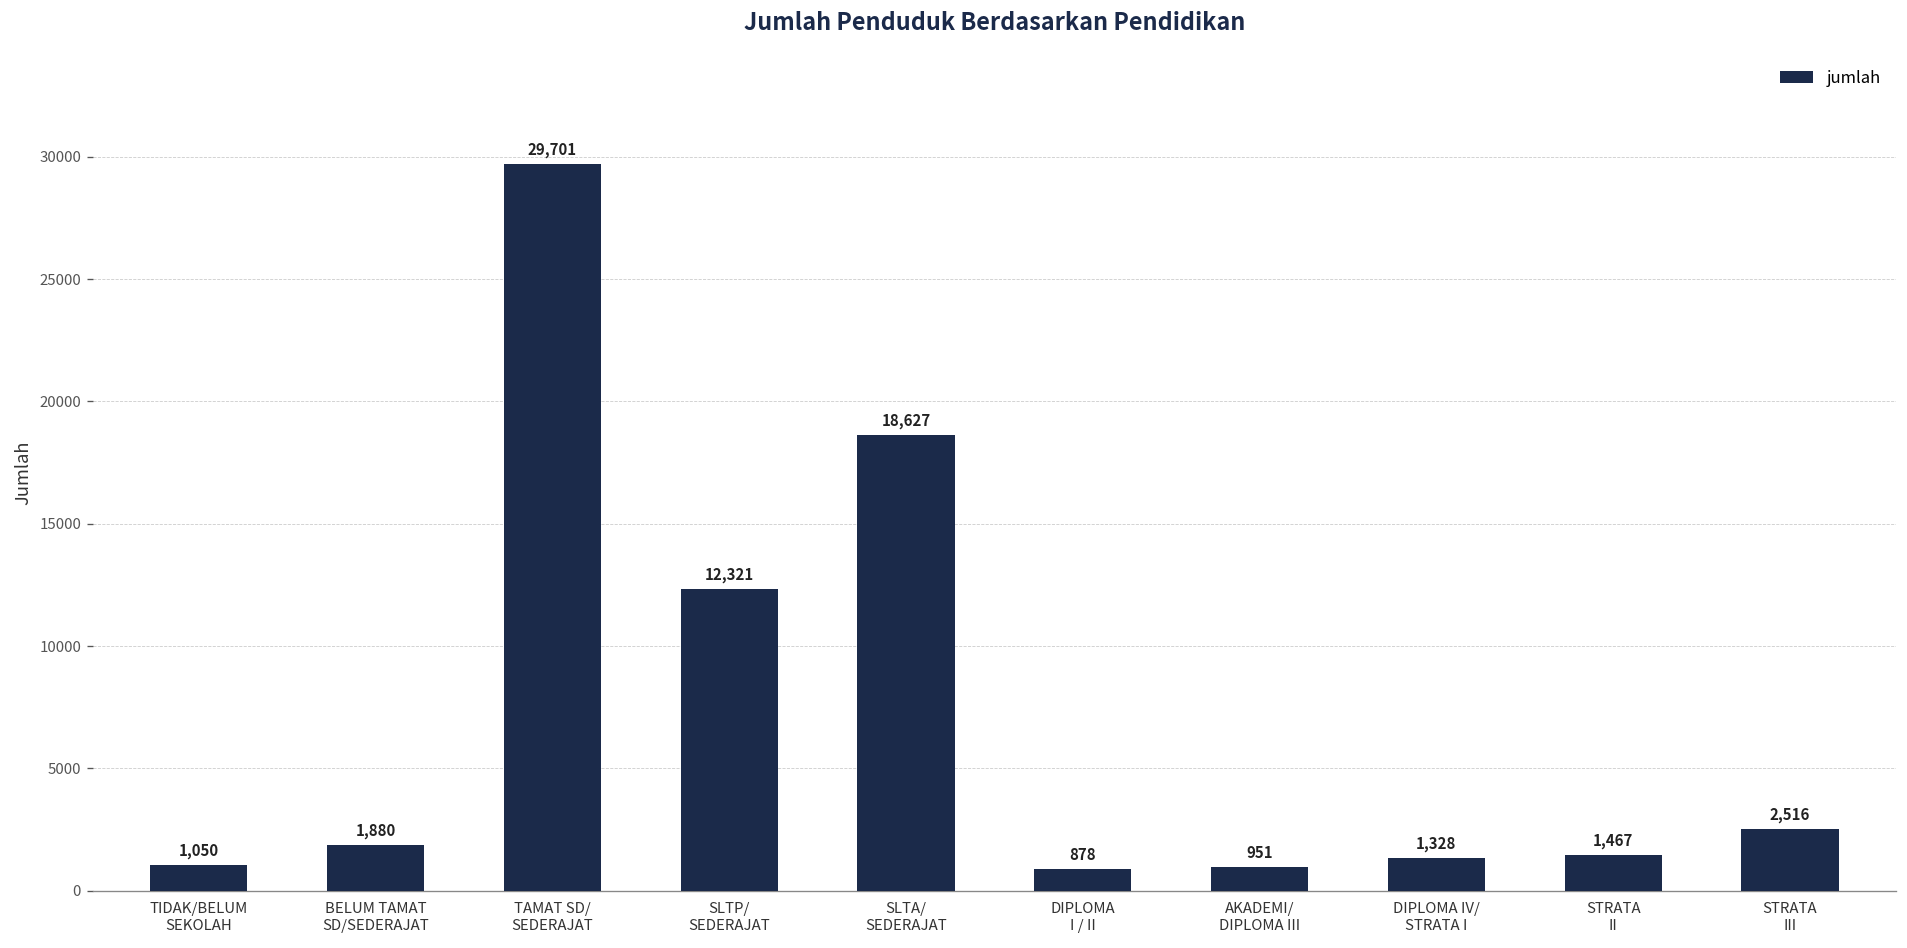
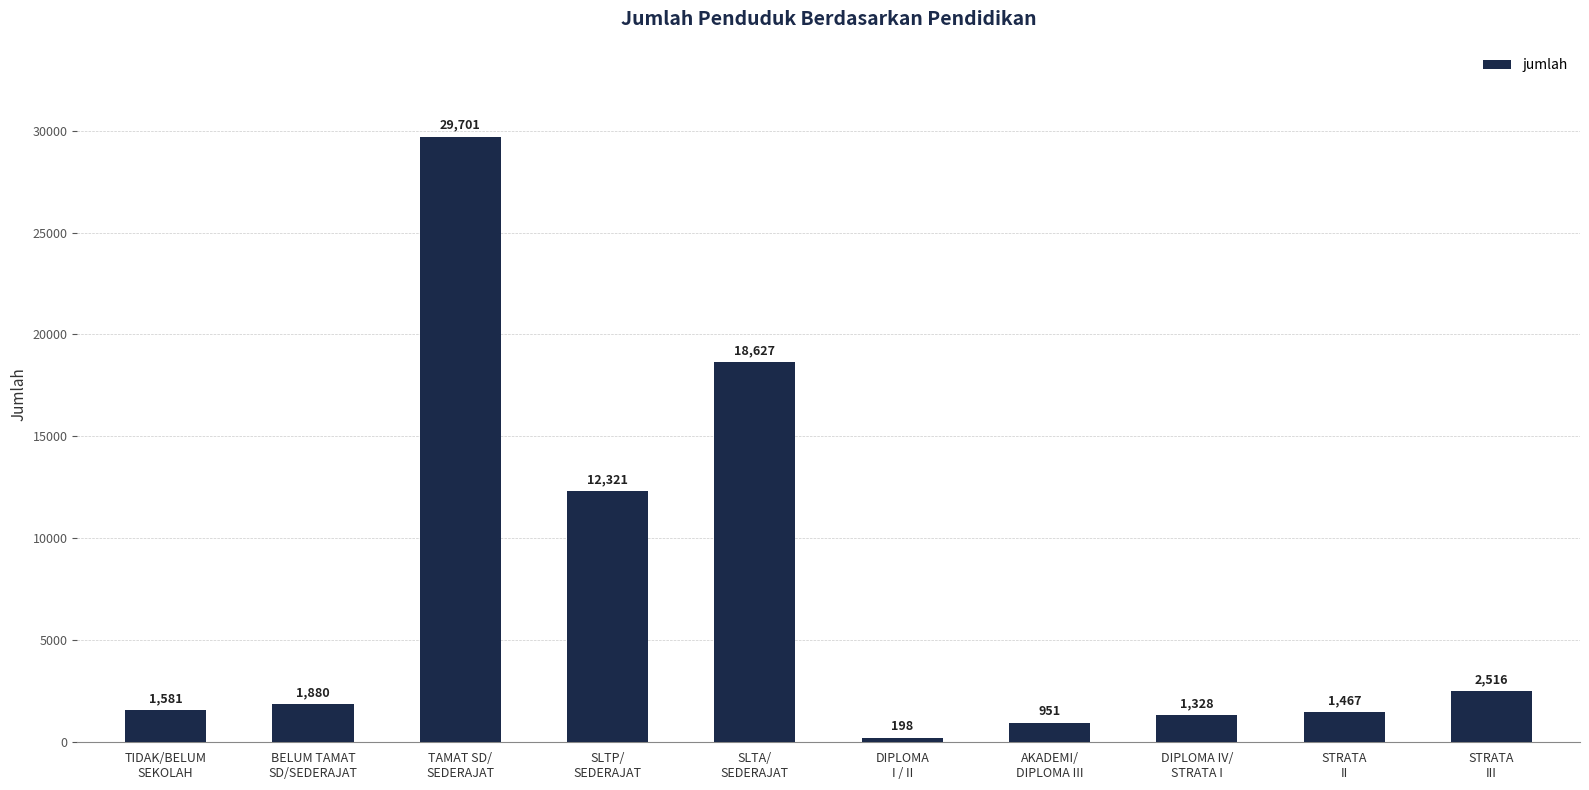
  {
-   "TIDAK/BELUM SEKOLAH": "1,050",
+   "TIDAK/BELUM SEKOLAH": "1,581",
    "BELUM TAMAT SD/SEDERAJAT": "1,880",
    "TAMAT SD/ SEDERAJAT": "29,701",
    "SLTP/ SEDERAJAT": "12,321",
    "SLTA/ SEDERAJAT": "18,627",
-   "DIPLOMA I / II": "878",
+   "DIPLOMA I / II": "198",
    "AKADEMI/ DIPLOMA III": "951",
    "DIPLOMA IV/ STRATA I": "1,328",
    "STRATA II": "1,467",
    "STRATA III": "2,516"
  }
